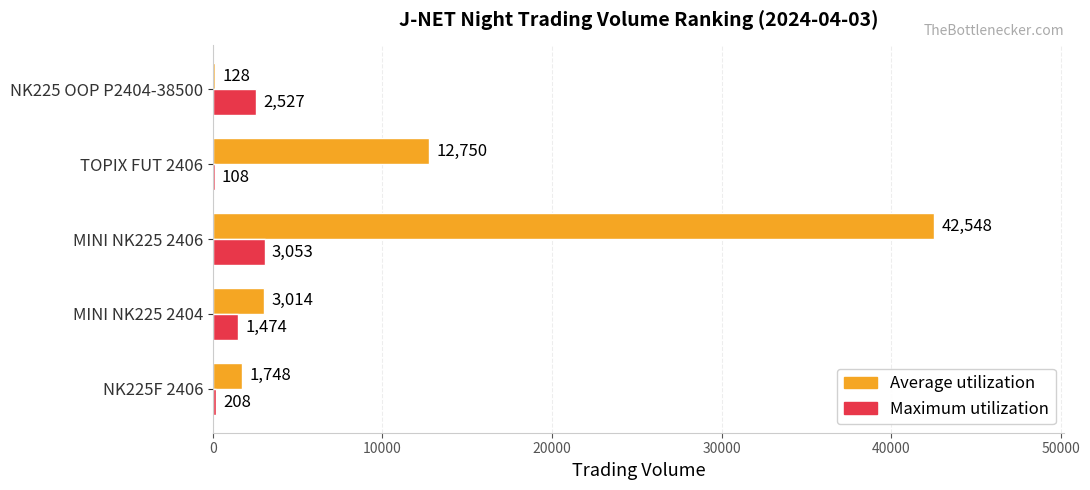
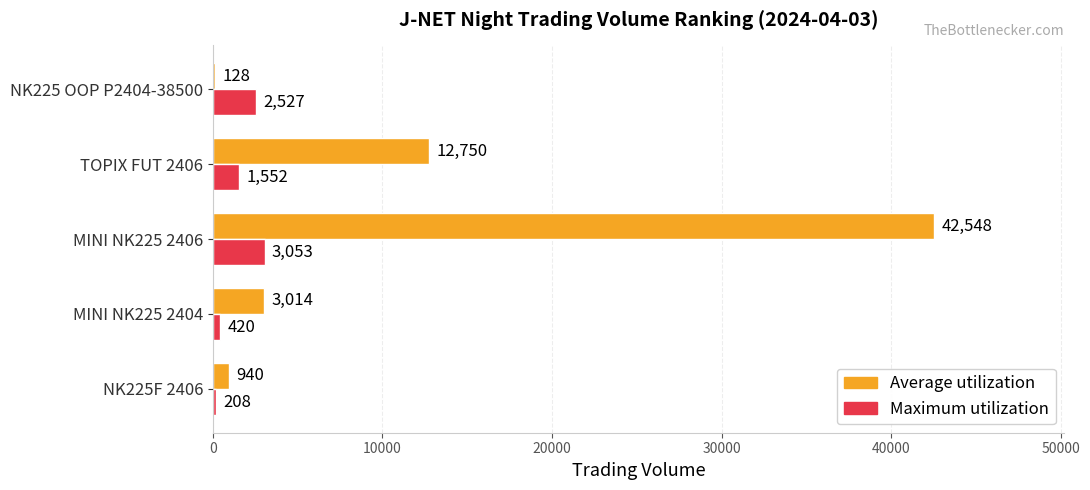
  {
    "Average utilization": {
      "NK225 OOP P2404-38500": "128",
      "TOPIX FUT 2406": "12,750",
      "MINI NK225 2406": "42,548",
      "MINI NK225 2404": "3,014",
-     "NK225F 2406": "1,748"
+     "NK225F 2406": "940"
    },
    "Maximum utilization": {
      "NK225 OOP P2404-38500": "2,527",
-     "TOPIX FUT 2406": "108",
+     "TOPIX FUT 2406": "1,552",
      "MINI NK225 2406": "3,053",
-     "MINI NK225 2404": "1,474",
+     "MINI NK225 2404": "420",
      "NK225F 2406": "208"
    }
  }
